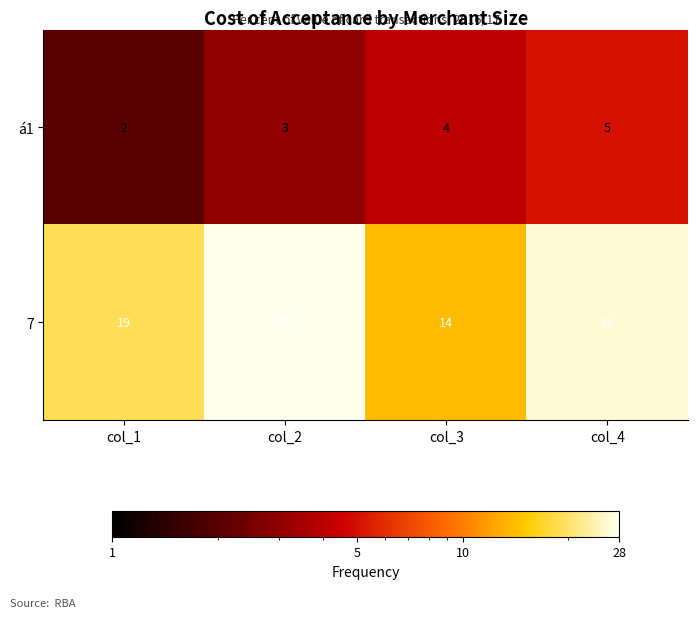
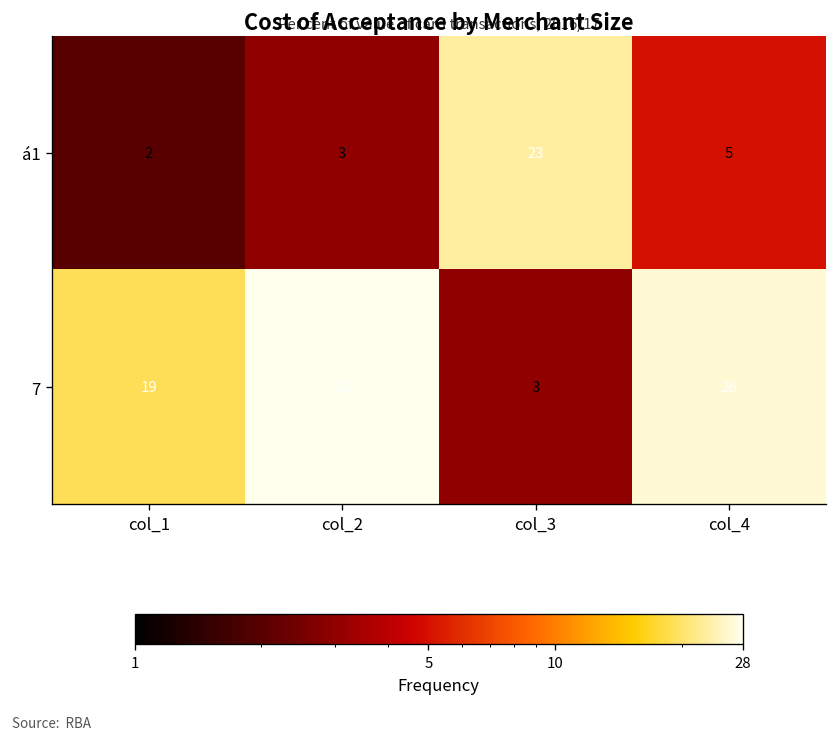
  {
    "á1": {
      "col_1": 2,
      "col_2": 3,
-     "col_3": 4,
+     "col_3": 23,
      "col_4": 5
    },
    "7": {
      "col_1": 19,
-     "col_3": 14
+     "col_3": 3
    }
  }
